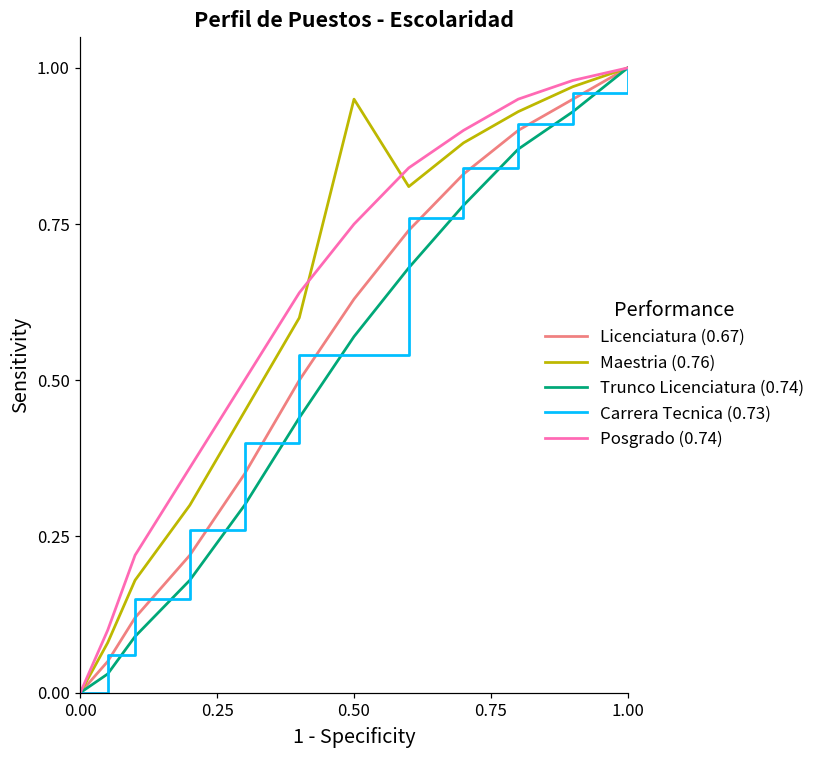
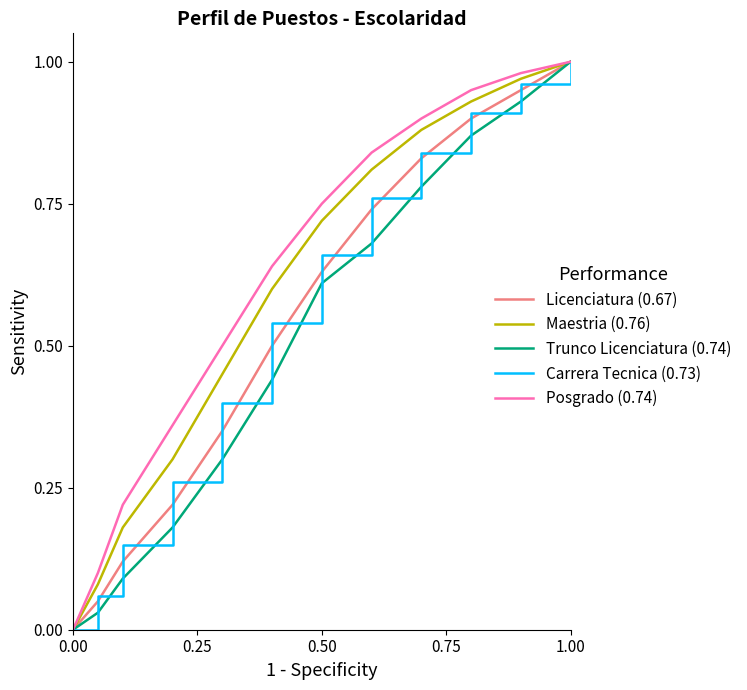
  {
    "Maestria (0.76)": {
-     "0.50": 0.95
+     "0.50": 0.72
    },
    "Trunco Licenciatura (0.74)": {
-     "0.50": 0.57
+     "0.50": 0.61
    },
    "Carrera Tecnica (0.73)": {
-     "0.50": 0.54
+     "0.50": 0.66
    }
  }
